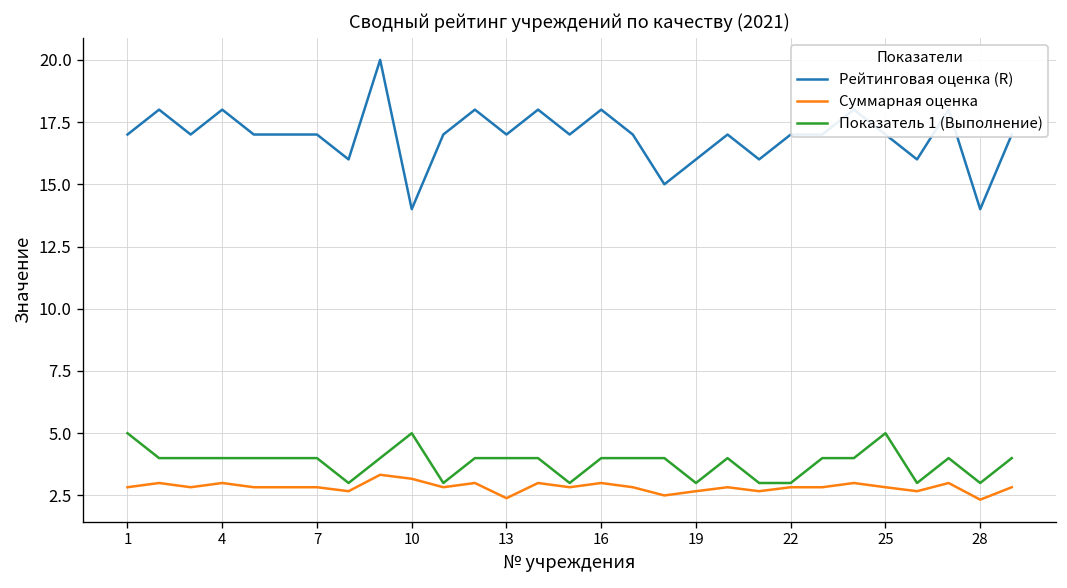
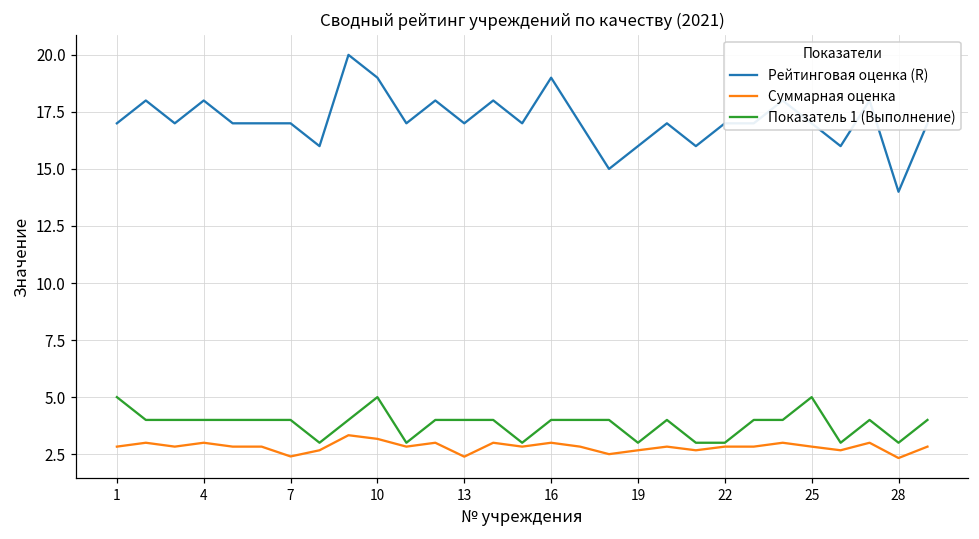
  {
    "Рейтинговая оценка (R)": {
      "1": 17,
      "4": 18,
      "7": 17,
-     "10": 14,
+     "10": 19,
      "13": 17,
-     "16": 18,
+     "16": 19,
      "19": 16,
      "28": 14
    },
    "Суммарная оценка": {
      "1": 2.8,
      "4": 3.0,
-     "7": 2.8,
+     "7": 2.4,
      "10": 3.2,
      "13": 2.4,
      "16": 3.0,
      "19": 2.7,
      "22": 2.8,
      "25": 2.8,
      "28": 2.3
    },
    "Показатель 1 (Выполнение)": {
      "1": 5.0,
      "4": 4.0,
      "7": 4.0,
      "10": 5.0,
      "13": 4.0,
      "16": 4.0,
      "19": 3.0,
      "22": 3.0,
      "25": 5.0,
      "28": 3.0
    }
  }
